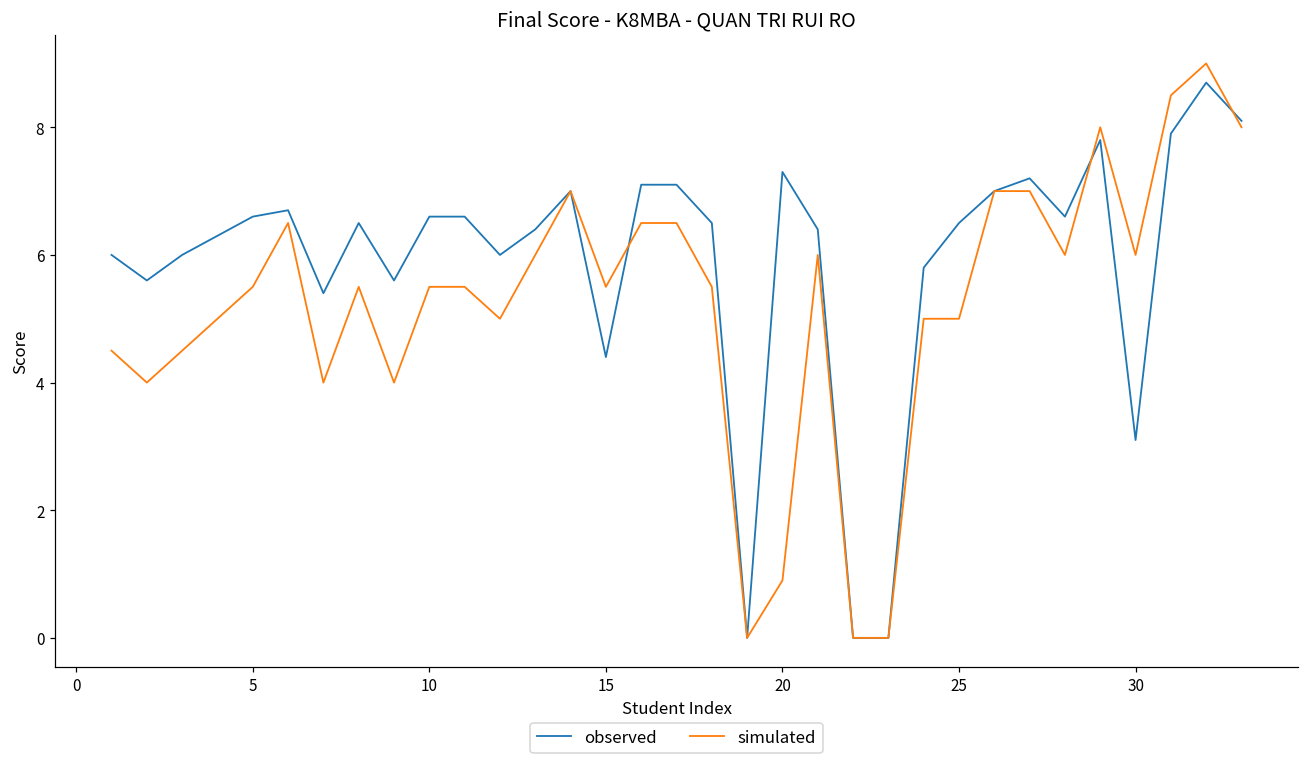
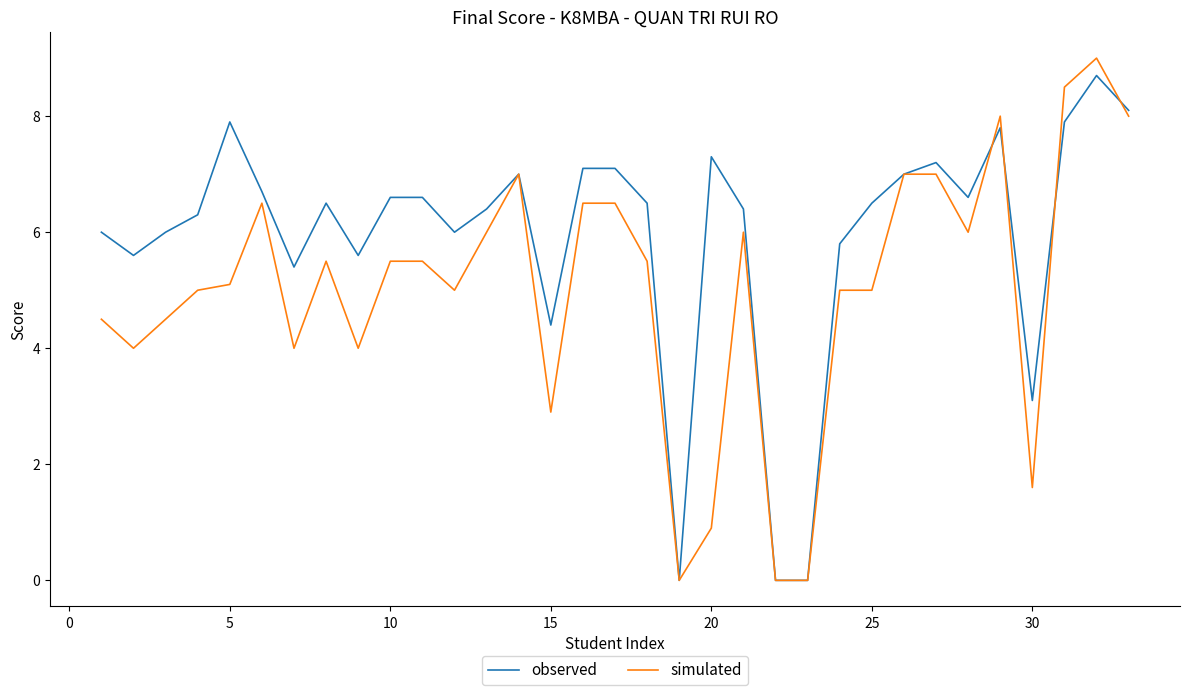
  {
    "observed": {
-     "5": 6.6,
+     "5": 7.9,
      "10": 6.6,
      "15": 4.4,
      "20": 7.3,
      "25": 6.5,
      "30": 3.1
    },
    "simulated": {
-     "5": 5.5,
+     "5": 5.1,
      "10": 5.5,
-     "15": 5.5,
+     "15": 2.9,
      "20": 0.9,
      "25": 5.0,
-     "30": 6.0
+     "30": 1.6
    }
  }
